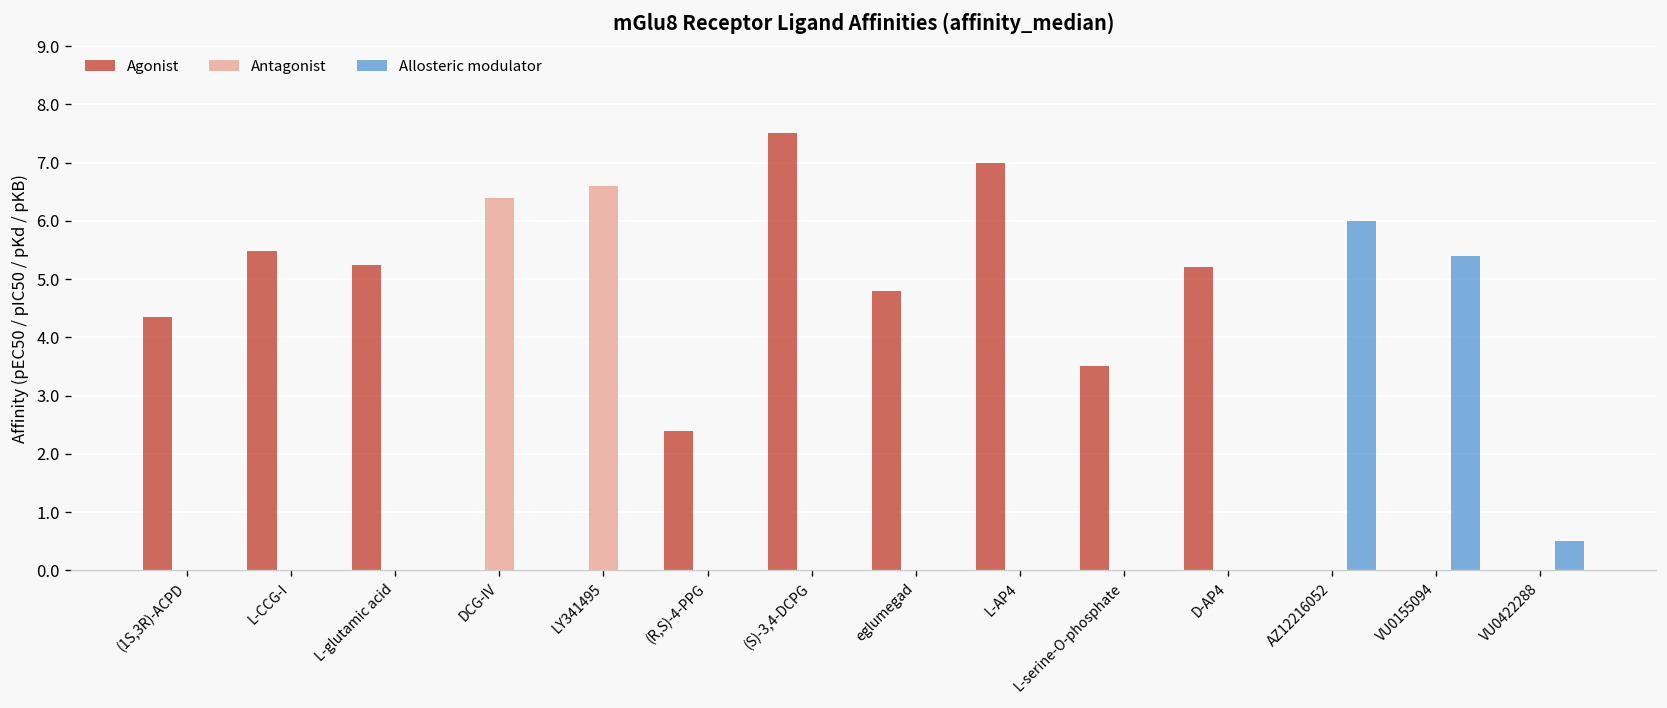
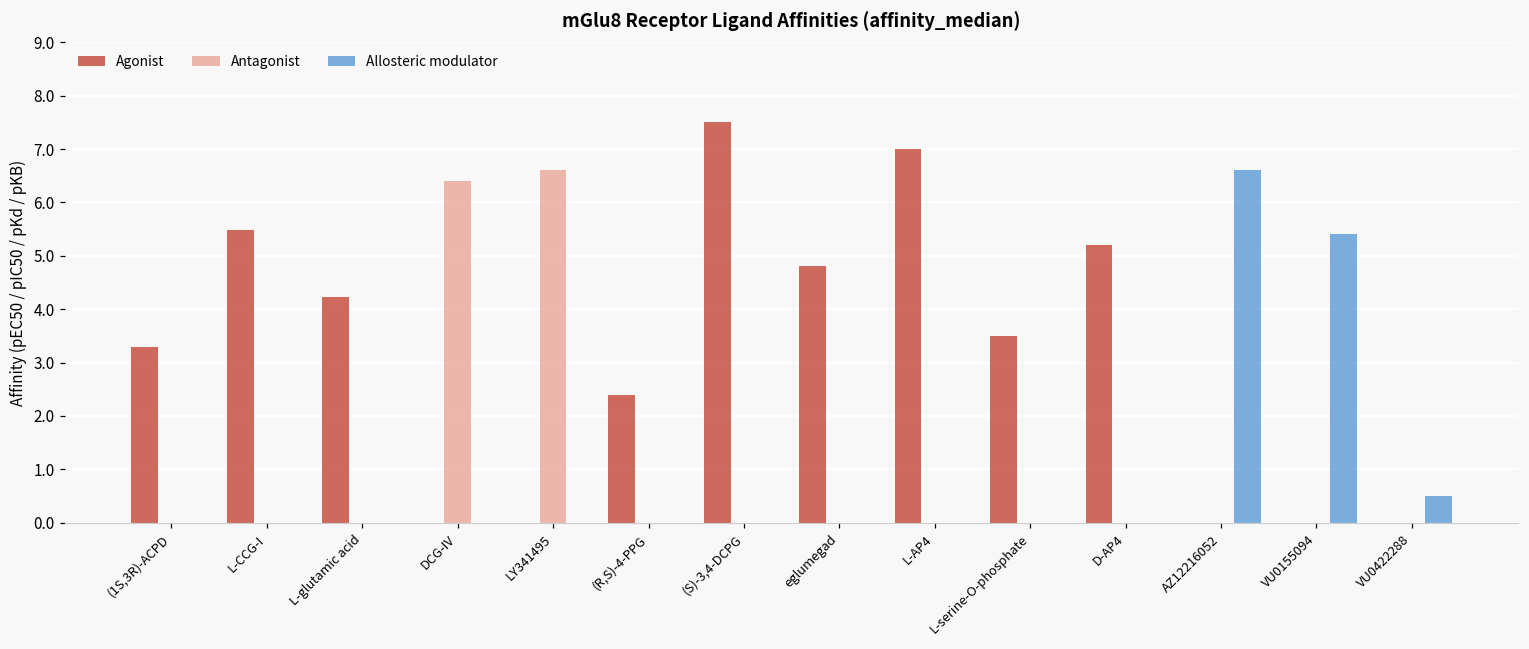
  {
    "Agonist": {
-     "(1S,3R)-ACPD": 4.4,
+     "(1S,3R)-ACPD": 3.3,
      "L-CCG-I": 5.5,
-     "L-glutamic acid": 5.3,
+     "L-glutamic acid": 4.2,
      "DCG-IV": 0.0,
      "LY341495": 0.0,
      "(R,S)-4-PPG": 2.4,
      "(S)-3,4-DCPG": 7.5,
      "eglumegad": 4.8,
      "L-AP4": 7.0,
      "L-serine-O-phosphate": 3.5,
      "D-AP4": 5.2,
      "AZ12216052": 0.0,
      "VU0155094": 0.0,
      "VU0422288": 0.0
    },
    "Antagonist": {
      "(1S,3R)-ACPD": 0.0,
      "L-CCG-I": 0.0,
      "L-glutamic acid": 0.0,
      "DCG-IV": 6.4,
      "LY341495": 6.6,
      "(R,S)-4-PPG": 0.0,
      "(S)-3,4-DCPG": 0.0,
      "eglumegad": 0.0,
      "L-AP4": 0.0,
      "L-serine-O-phosphate": 0.0,
      "D-AP4": 0.0,
      "AZ12216052": 0.0,
      "VU0155094": 0.0,
      "VU0422288": 0.0
    },
    "Allosteric modulator": {
      "(1S,3R)-ACPD": 0.0,
      "L-CCG-I": 0.0,
      "L-glutamic acid": 0.0,
      "DCG-IV": 0.0,
      "LY341495": 0.0,
      "(R,S)-4-PPG": 0.0,
      "(S)-3,4-DCPG": 0.0,
      "eglumegad": 0.0,
      "L-AP4": 0.0,
      "L-serine-O-phosphate": 0.0,
      "D-AP4": 0.0,
-     "AZ12216052": 6.0,
+     "AZ12216052": 6.6,
      "VU0155094": 5.4,
      "VU0422288": 0.5
    }
  }
